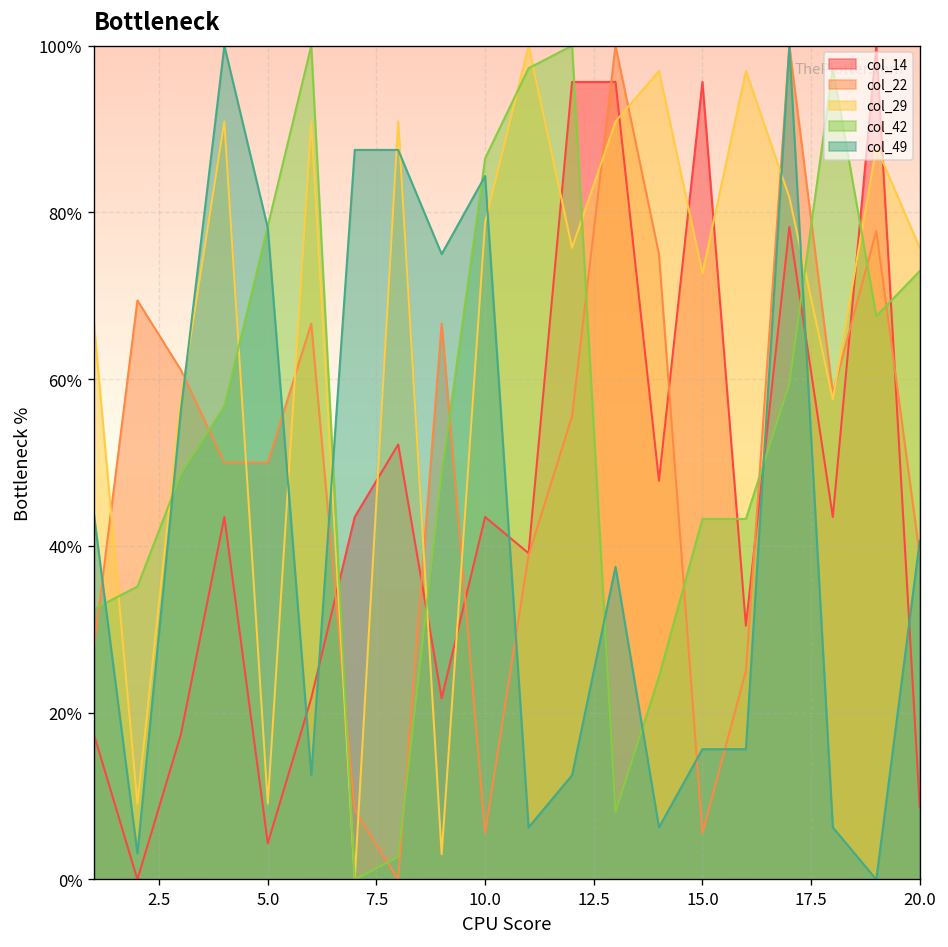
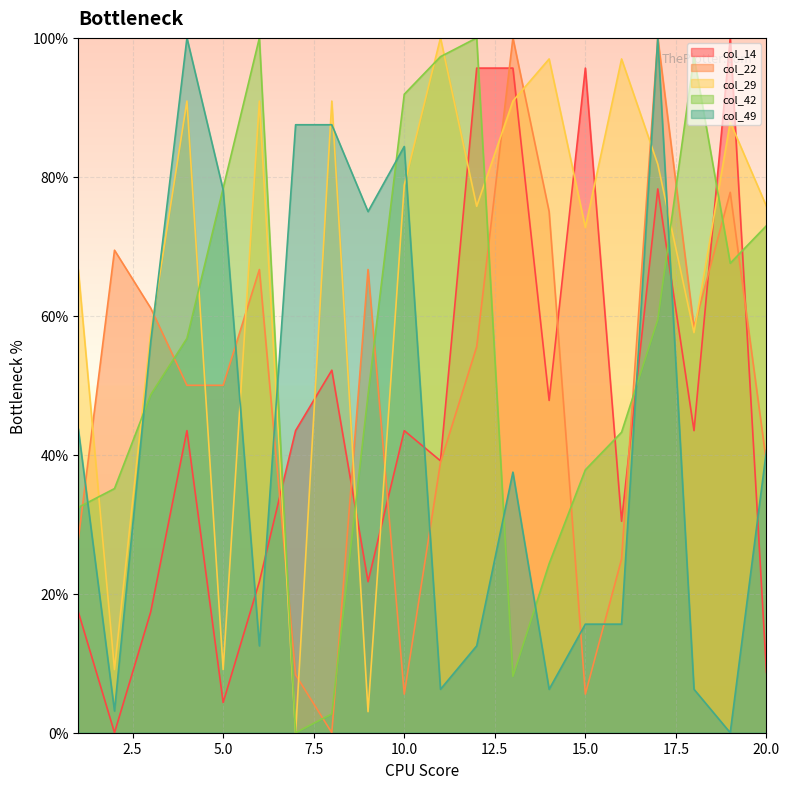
  {
    "col_42": {
-     "10.0": "86%",
-     "15.0": "43%",
+     "10.0": "92%",
+     "15.0": "38%",
      "20.0": "73%"
    },
    "col_49": {
      "10.0": "84%",
      "15.0": "16%",
      "20.0": "41%"
    }
  }
